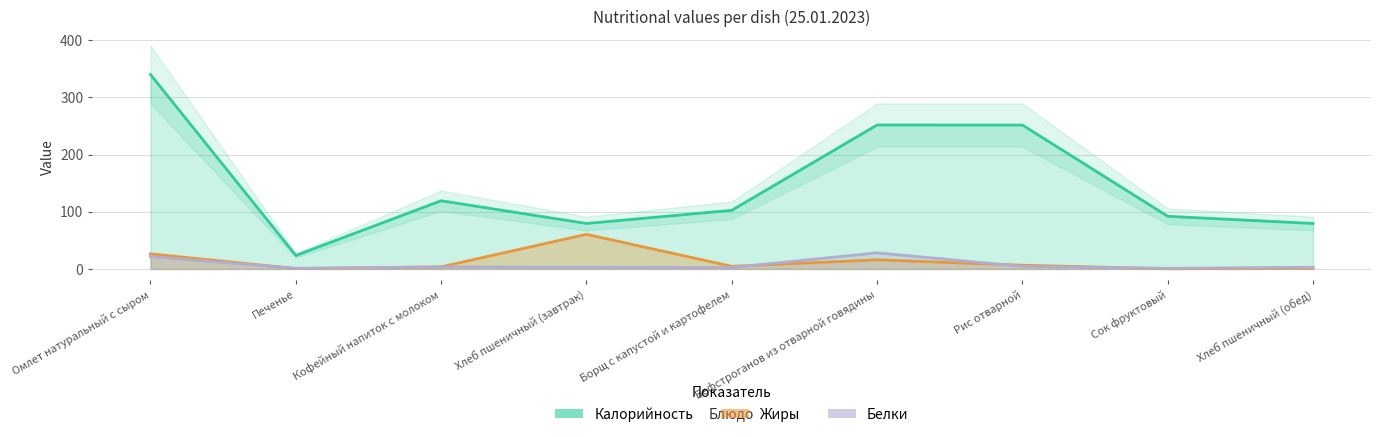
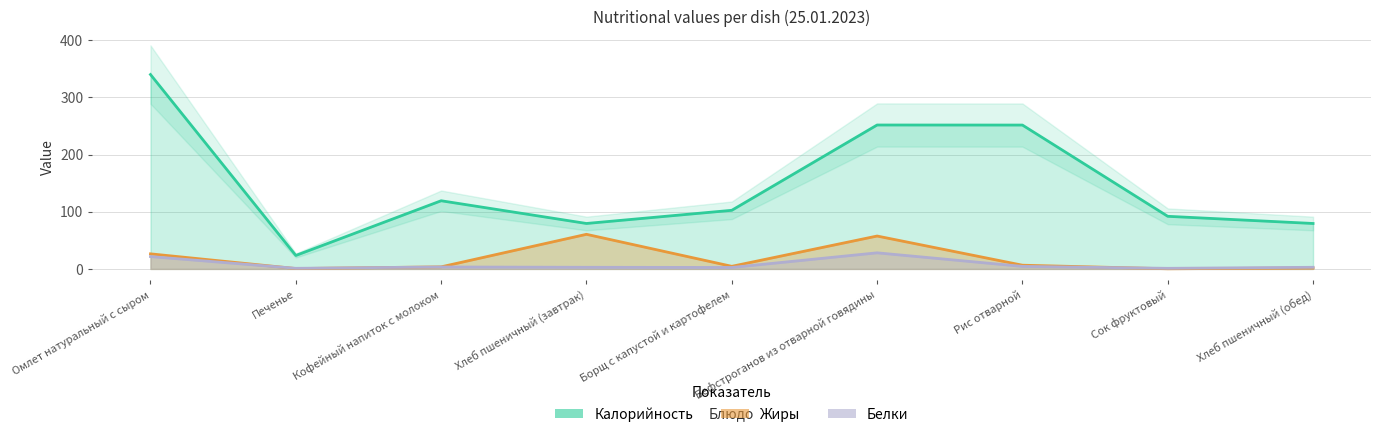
  {
    "Жиры": {
      "Омлет натуральный с сыром": 30,
      "Хлеб пшеничный (завтрак)": 60,
-     "Бефстроганов из отварной говядины": 20
+     "Бефстроганов из отварной говядины": 60
    }
  }
